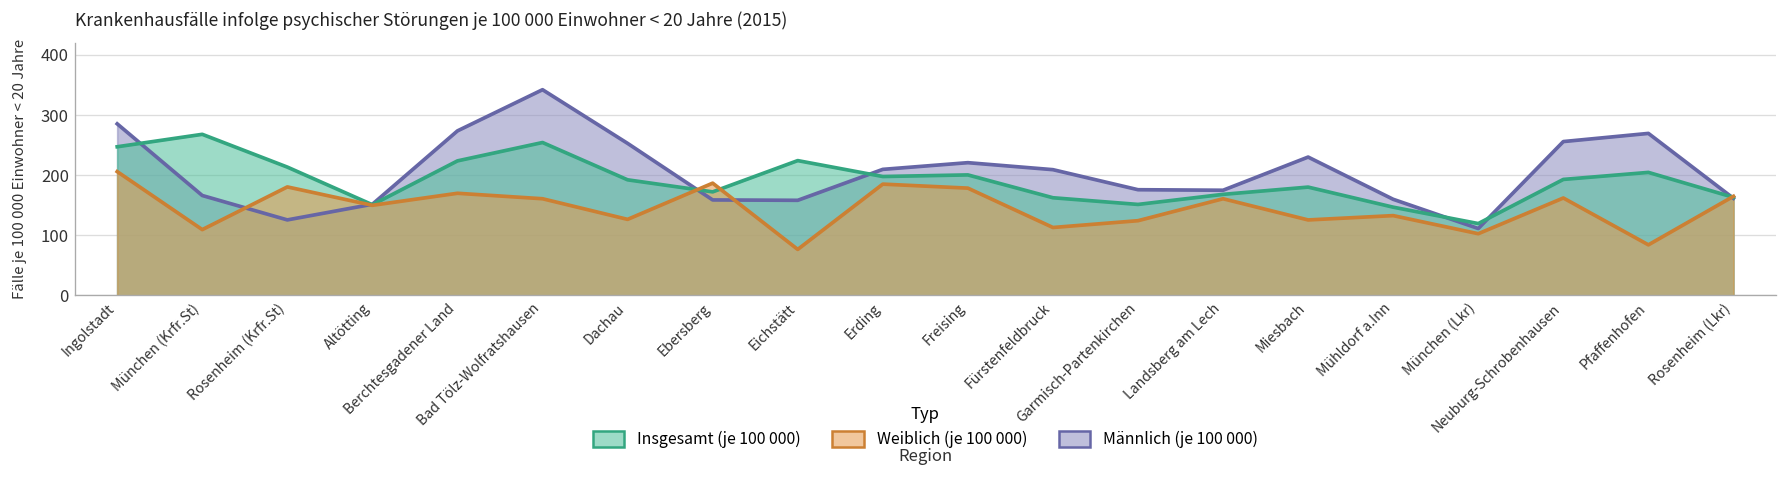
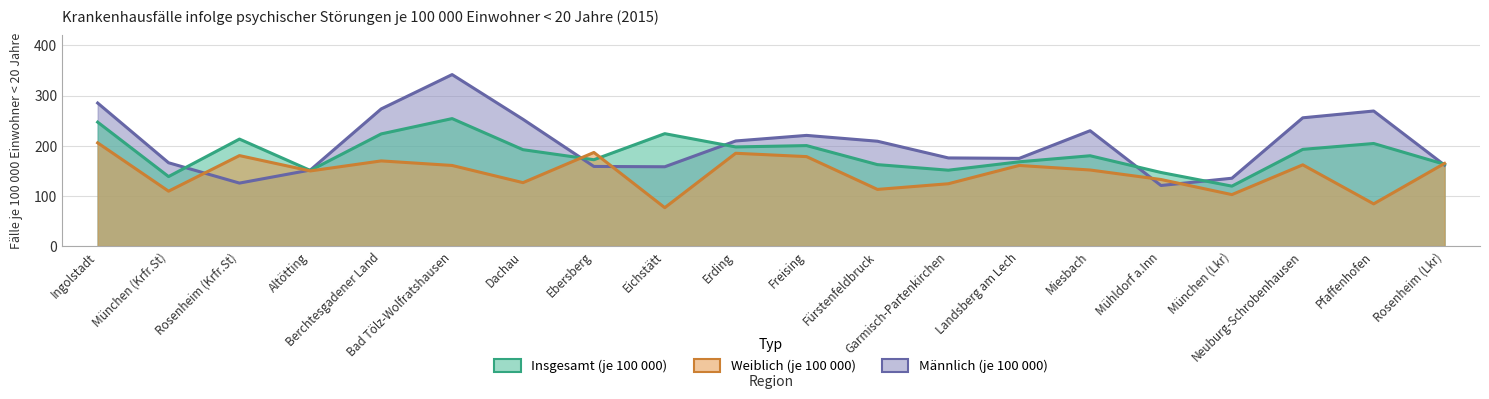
  {
    "Männlich (je 100 000)": {
      "Ingolstadt": 290,
      "München (Krfr.St)": 170,
      "Rosenheim (Krfr.St)": 130,
      "Berchtesgadener Land": 270,
      "Bad Tölz-Wolfratshausen": 340,
      "Dachau": 250,
      "Ebersberg": 160,
      "Eichstätt": 160,
      "Erding": 210,
      "Freising": 220,
      "Fürstenfeldbruck": 210,
      "Garmisch-Partenkirchen": 180,
      "Landsberg am Lech": 170,
      "Miesbach": 230,
-     "Mühldorf a.Inn": 160,
-     "München (Lkr)": 110,
+     "Mühldorf a.Inn": 120,
+     "München (Lkr)": 140,
      "Neuburg-Schrobenhausen": 260,
      "Pfaffenhofen": 270
    },
    "Insgesamt (je 100 000)": {
      "Ingolstadt": 250,
-     "München (Krfr.St)": 270,
+     "München (Krfr.St)": 140,
      "Rosenheim (Krfr.St)": 210,
      "Berchtesgadener Land": 220,
      "Bad Tölz-Wolfratshausen": 250,
      "Dachau": 190,
      "Ebersberg": 170,
      "Eichstätt": 220,
      "Erding": 200,
      "Freising": 200,
      "Fürstenfeldbruck": 160,
      "Garmisch-Partenkirchen": 150,
      "Landsberg am Lech": 170,
      "Miesbach": 180,
      "Mühldorf a.Inn": 150,
      "München (Lkr)": 120,
      "Neuburg-Schrobenhausen": 190,
      "Pfaffenhofen": 200
    },
    "Weiblich (je 100 000)": {
      "Ingolstadt": 210,
      "München (Krfr.St)": 110,
      "Rosenheim (Krfr.St)": 180,
      "Berchtesgadener Land": 170,
      "Bad Tölz-Wolfratshausen": 160,
      "Dachau": 130,
      "Ebersberg": 190,
      "Eichstätt": 80,
      "Erding": 180,
      "Freising": 180,
      "Fürstenfeldbruck": 110,
      "Garmisch-Partenkirchen": 120,
      "Landsberg am Lech": 160,
-     "Miesbach": 130,
+     "Miesbach": 150,
      "Mühldorf a.Inn": 130,
      "München (Lkr)": 100,
      "Neuburg-Schrobenhausen": 160,
      "Pfaffenhofen": 80
    }
  }
